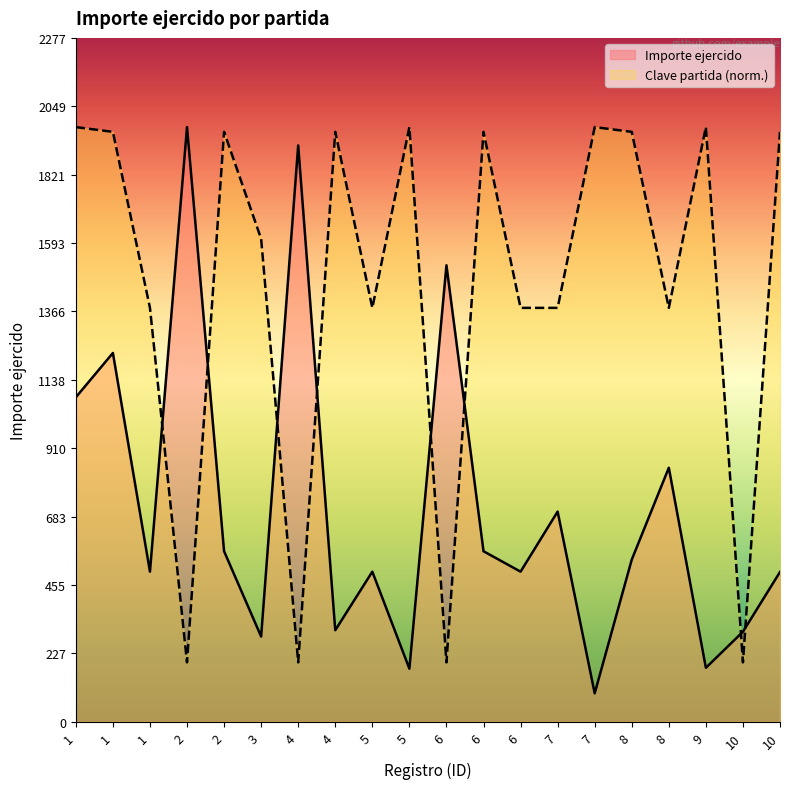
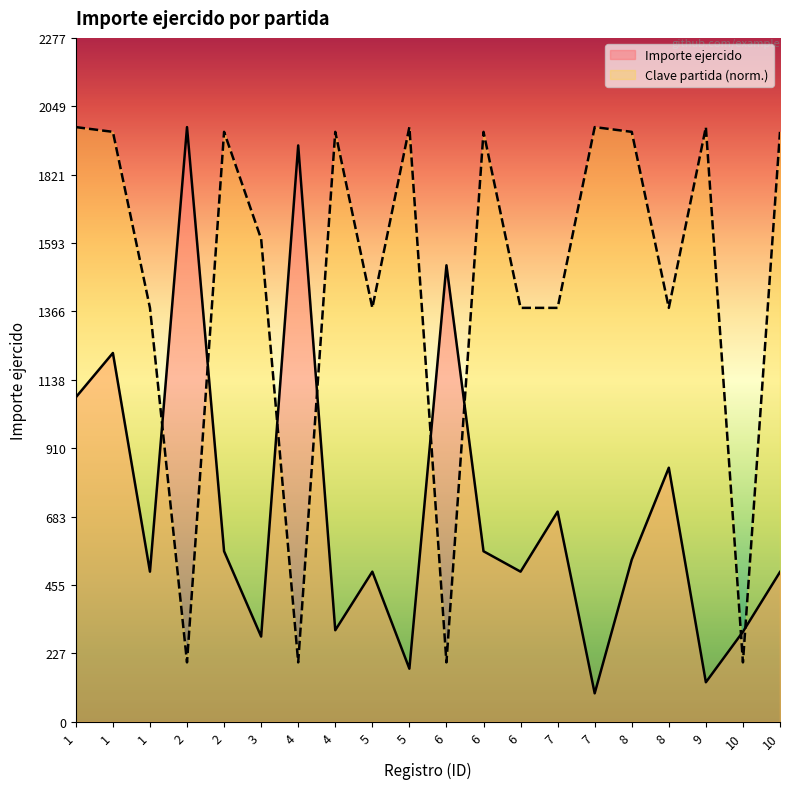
  {
    "Importe ejercido": {
      "3": 280,
-     "9": 180
+     "9": 130
    },
    "Clave partida (norm.)": {
      "3": 1610,
      "9": 1980
    }
  }
